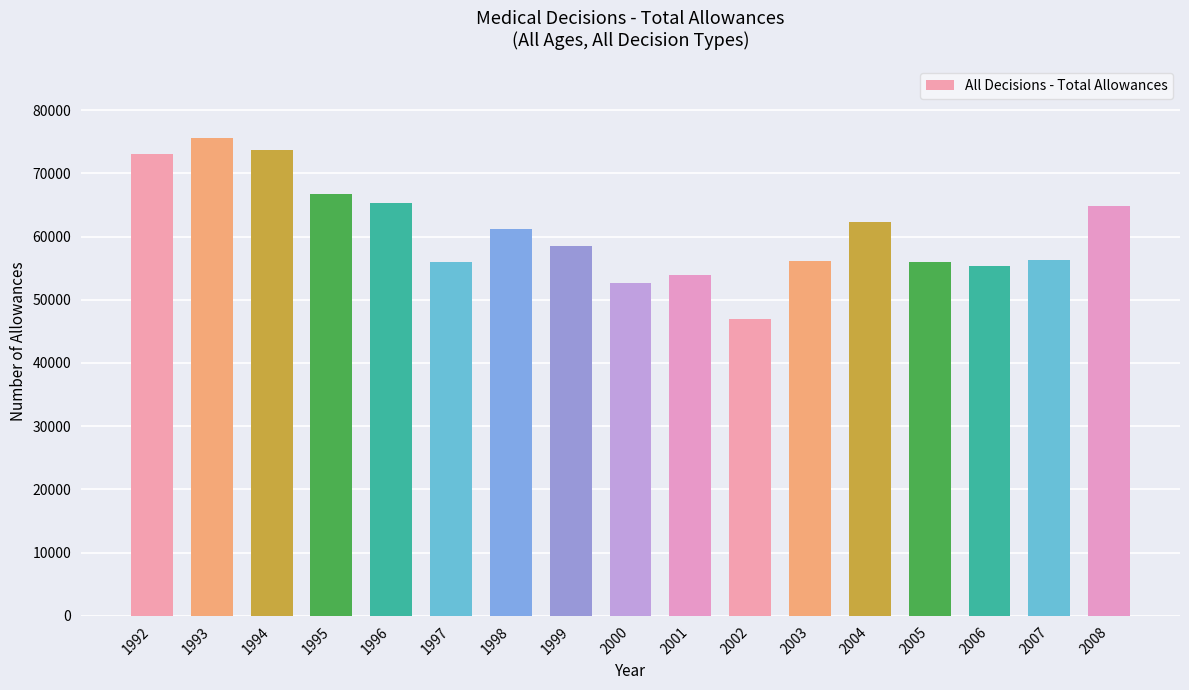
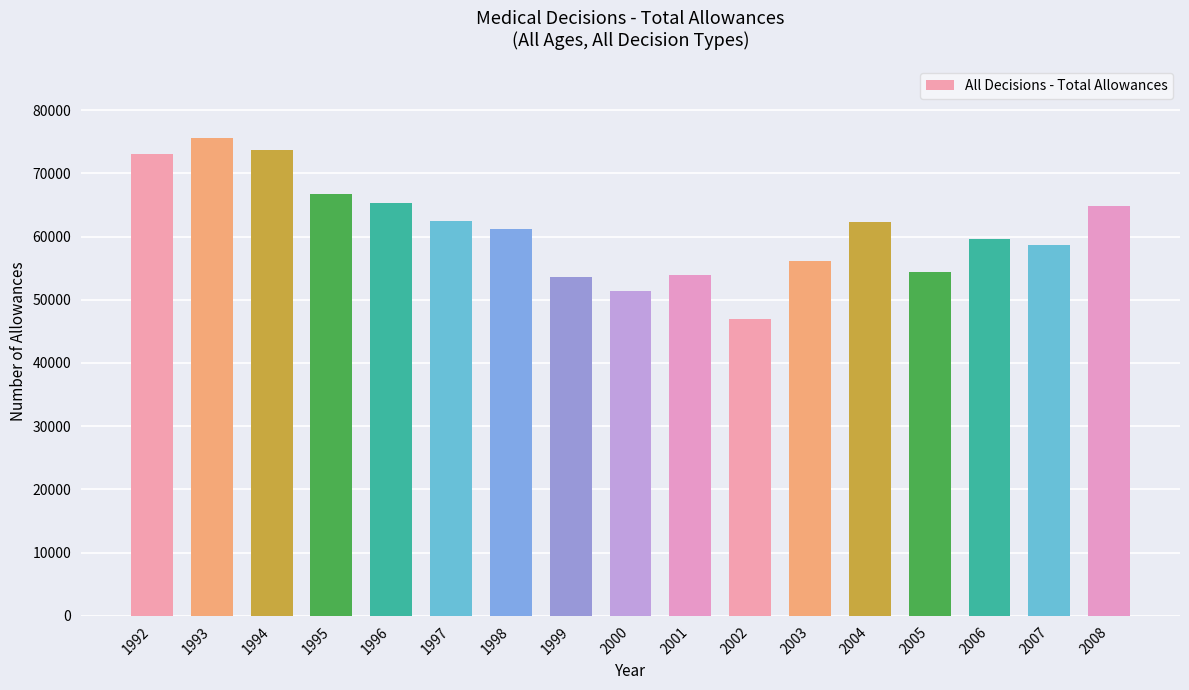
  {
    "1992": 73000,
    "1993": 76000,
    "1994": 74000,
    "1995": 67000,
    "1996": 65000,
-   "1997": 56000,
+   "1997": 62000,
    "1998": 61000,
-   "1999": 59000,
-   "2000": 53000,
+   "1999": 54000,
+   "2000": 51000,
    "2001": 54000,
    "2002": 47000,
    "2003": 56000,
    "2004": 62000,
-   "2005": 56000,
-   "2006": 55000,
-   "2007": 56000,
+   "2005": 54000,
+   "2006": 60000,
+   "2007": 59000,
    "2008": 65000
  }
